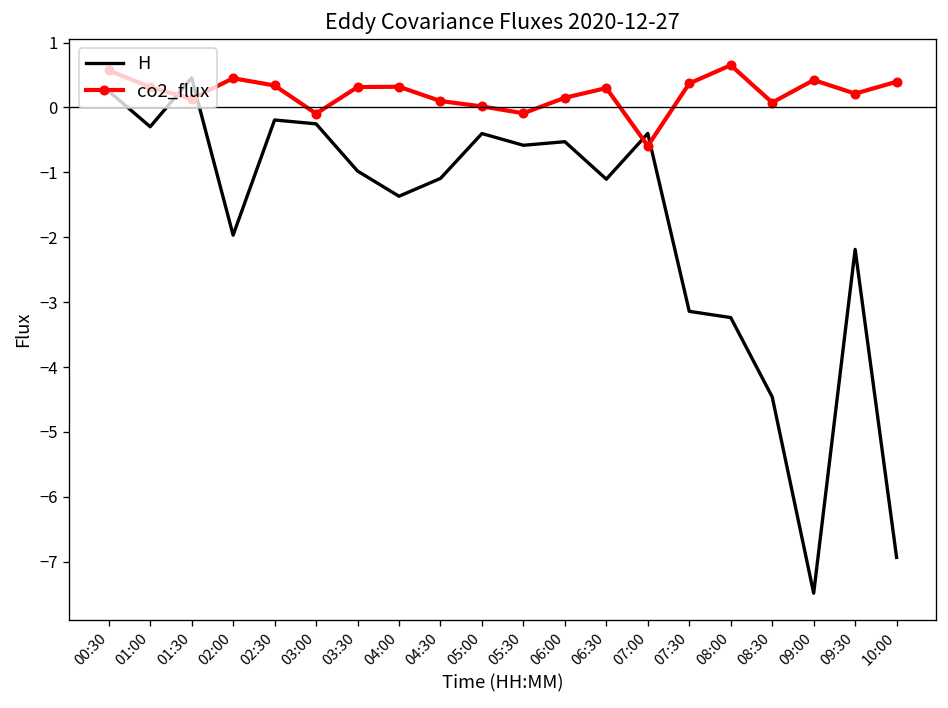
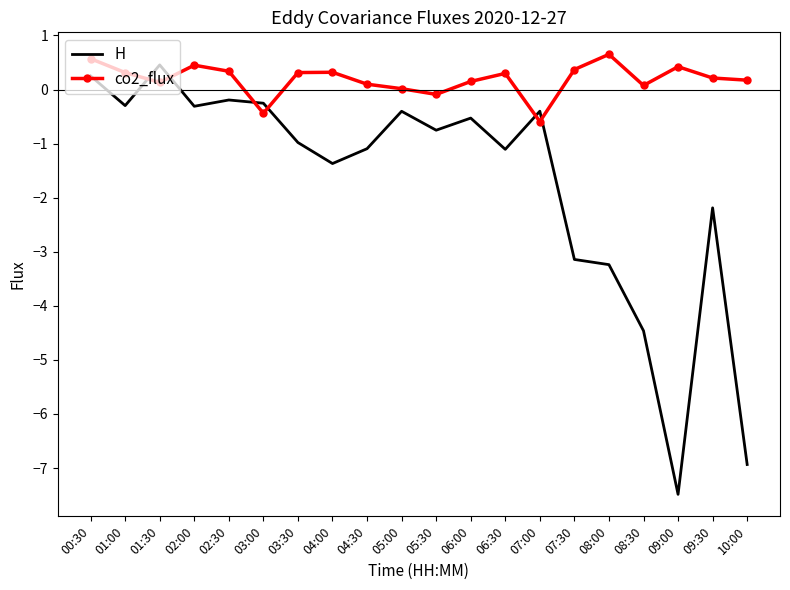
  {
    "H": {
      "01:00": -0.3,
-     "02:00": -2.0,
+     "02:00": -0.3,
      "02:30": -0.2,
      "03:00": -0.3,
      "03:30": -1.0,
      "04:00": -1.4,
      "04:30": -1.1,
      "05:00": -0.4,
-     "05:30": -0.6,
+     "05:30": -0.8,
      "06:00": -0.5,
      "06:30": -1.1,
      "07:00": -0.4,
      "07:30": -3.1,
      "08:00": -3.2,
      "08:30": -4.5,
      "09:00": -7.5,
      "09:30": -2.2,
      "10:00": -6.9
    },
    "co2_flux": {
      "02:00": 0.5,
      "02:30": 0.3,
-     "03:00": -0.1,
+     "03:00": -0.4,
      "03:30": 0.3,
      "04:00": 0.3,
      "04:30": 0.1,
      "05:00": 0.0,
      "05:30": -0.1,
      "06:00": 0.1,
      "06:30": 0.3,
      "07:00": -0.6,
      "07:30": 0.4,
      "08:00": 0.7,
      "08:30": 0.1,
      "09:00": 0.4,
      "09:30": 0.2,
-     "10:00": 0.4
+     "10:00": 0.2
    }
  }
